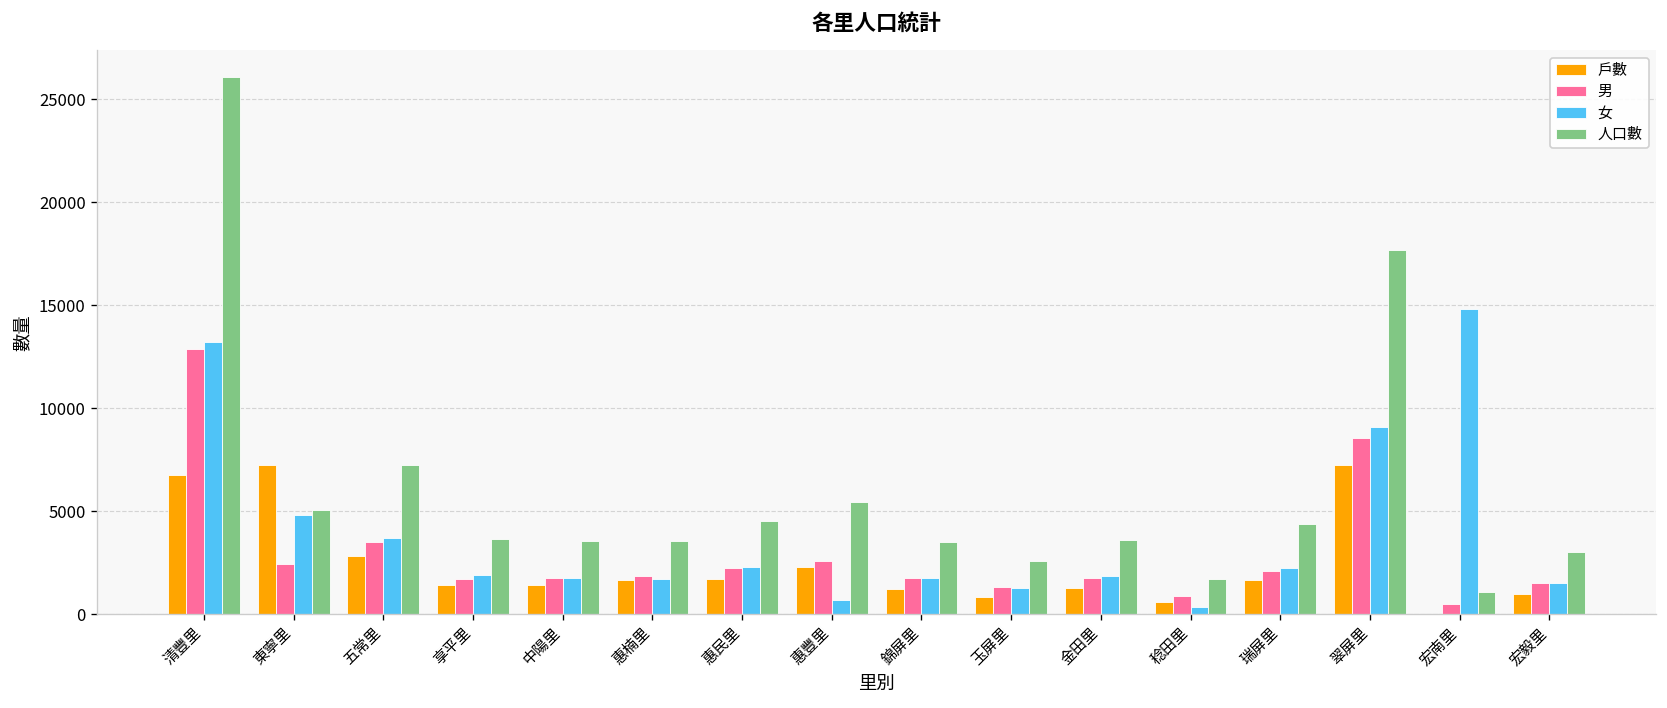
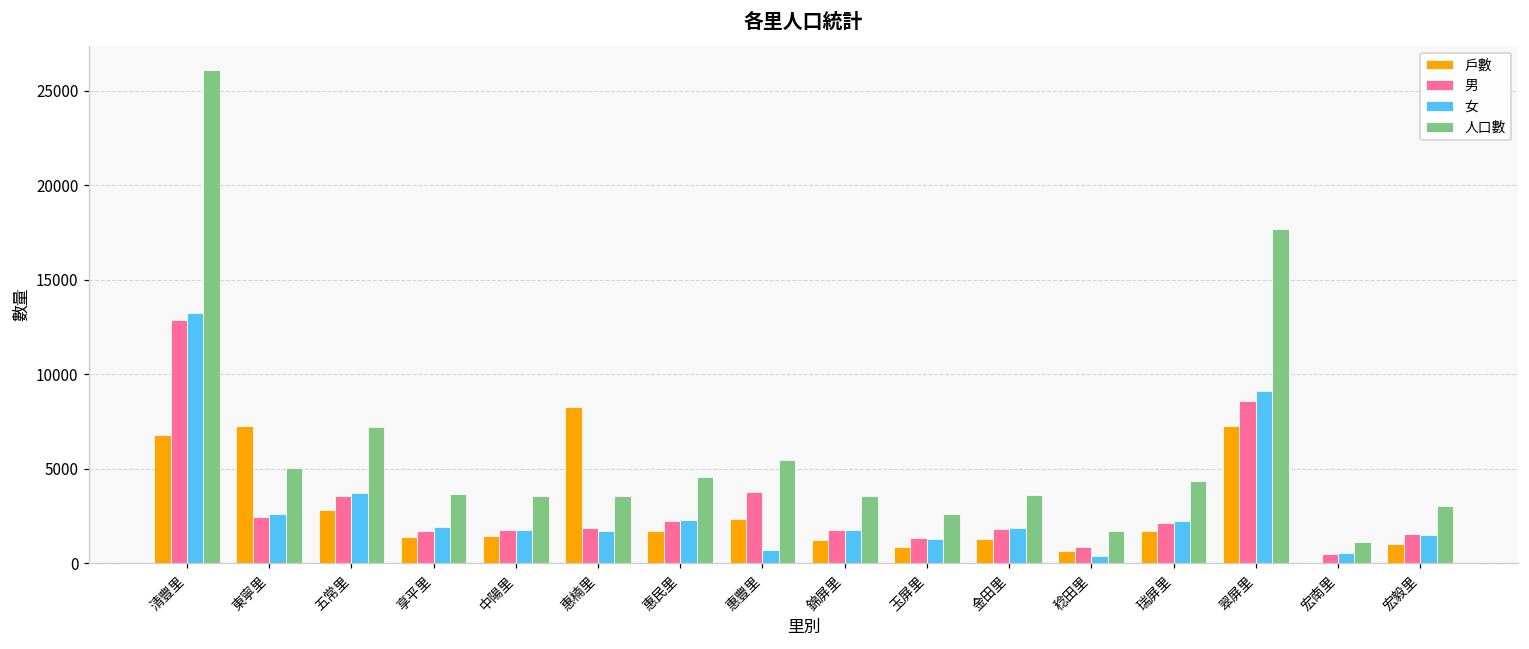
  {
    "戶數": {
      "清豐里": 6800,
      "東寧里": 7200,
      "五常里": 2800,
      "享平里": 1400,
      "中陽里": 1400,
-     "惠楠里": 1700,
+     "惠楠里": 8300,
      "惠民里": 1700,
      "惠豐里": 2300,
      "錦屏里": 1200,
      "玉屏里": 800,
      "金田里": 1300,
      "稔田里": 600,
      "瑞屏里": 1700,
      "翠屏里": 7300,
      "宏毅里": 1000
    },
    "男": {
      "清豐里": 12900,
      "東寧里": 2400,
      "五常里": 3500,
      "享平里": 1700,
      "中陽里": 1800,
      "惠楠里": 1800,
      "惠民里": 2200,
-     "惠豐里": 2600,
+     "惠豐里": 3700,
      "錦屏里": 1800,
      "玉屏里": 1300,
      "金田里": 1800,
      "稔田里": 900,
      "瑞屏里": 2100,
      "翠屏里": 8600,
      "宏南里": 500,
      "宏毅里": 1500
    },
    "女": {
      "清豐里": 13200,
-     "東寧里": 4800,
+     "東寧里": 2600,
      "五常里": 3700,
      "享平里": 1900,
      "中陽里": 1800,
      "惠楠里": 1700,
      "惠民里": 2300,
      "惠豐里": 700,
      "錦屏里": 1800,
      "玉屏里": 1300,
      "金田里": 1800,
      "稔田里": 400,
      "瑞屏里": 2200,
      "翠屏里": 9100,
-     "宏南里": 14800,
+     "宏南里": 500,
      "宏毅里": 1500
    },
    "人口數": {
      "清豐里": 26100,
      "東寧里": 5000,
      "五常里": 7200,
      "享平里": 3700,
      "中陽里": 3600,
      "惠楠里": 3500,
      "惠民里": 4600,
      "惠豐里": 5400,
      "錦屏里": 3500,
      "玉屏里": 2600,
      "金田里": 3600,
      "稔田里": 1700,
      "瑞屏里": 4400,
      "翠屏里": 17700,
      "宏南里": 1100,
      "宏毅里": 3000
    }
  }
